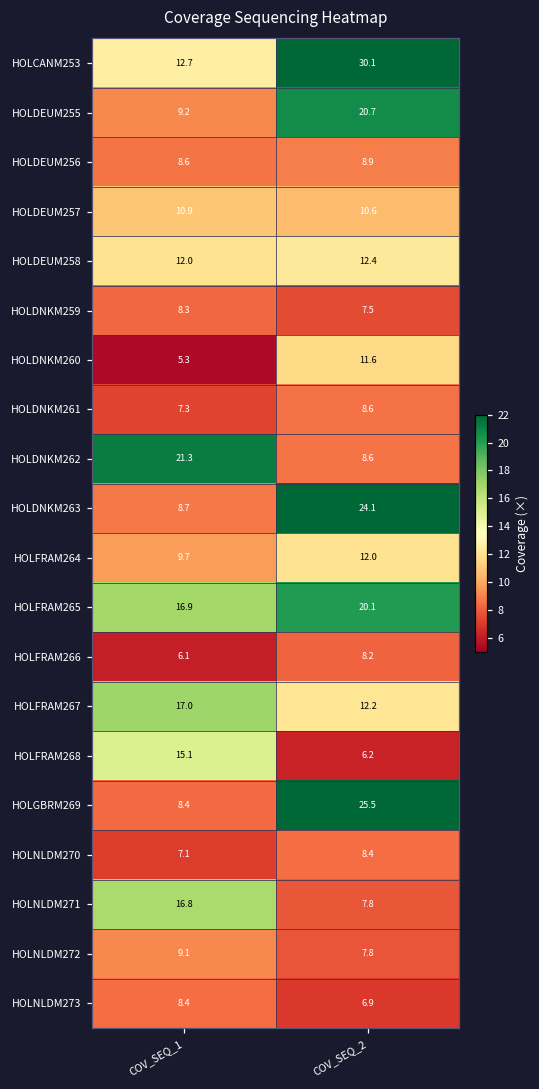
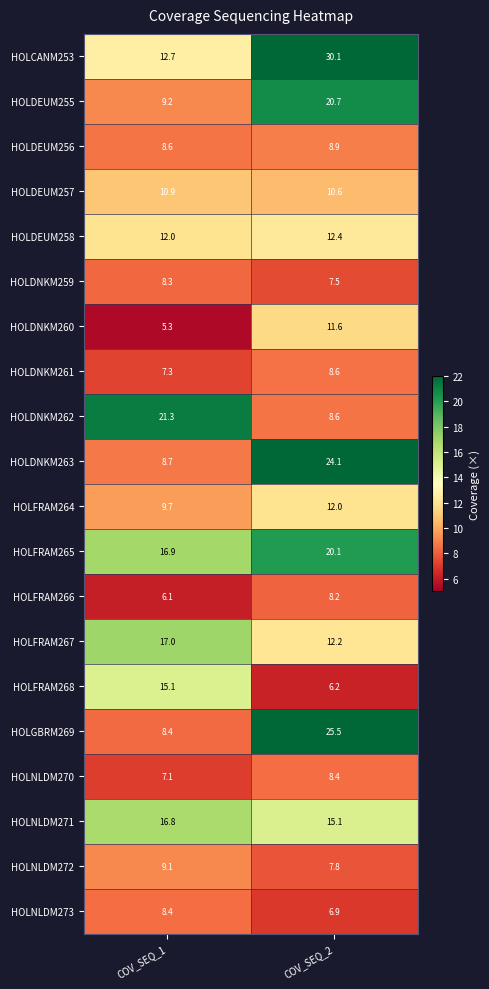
  {
    "HOLCANM253": {
      "COV_SEQ_1": 12.7,
      "COV_SEQ_2": 30.1
    },
    "HOLDEUM255": {
      "COV_SEQ_1": 9.2,
      "COV_SEQ_2": 20.7
    },
    "HOLDEUM256": {
      "COV_SEQ_1": 8.6,
      "COV_SEQ_2": 8.9
    },
    "HOLDEUM257": {
      "COV_SEQ_1": 10.9,
      "COV_SEQ_2": 10.6
    },
    "HOLDEUM258": {
      "COV_SEQ_1": 12.0,
      "COV_SEQ_2": 12.4
    },
    "HOLDNKM259": {
      "COV_SEQ_1": 8.3,
      "COV_SEQ_2": 7.5
    },
    "HOLDNKM260": {
      "COV_SEQ_1": 5.3,
      "COV_SEQ_2": 11.6
    },
    "HOLDNKM261": {
      "COV_SEQ_1": 7.3,
      "COV_SEQ_2": 8.6
    },
    "HOLDNKM262": {
      "COV_SEQ_1": 21.3,
      "COV_SEQ_2": 8.6
    },
    "HOLDNKM263": {
      "COV_SEQ_1": 8.7,
      "COV_SEQ_2": 24.1
    },
    "HOLFRAM264": {
      "COV_SEQ_1": 9.7,
      "COV_SEQ_2": 12.0
    },
    "HOLFRAM265": {
      "COV_SEQ_1": 16.9,
      "COV_SEQ_2": 20.1
    },
    "HOLFRAM266": {
      "COV_SEQ_1": 6.1,
      "COV_SEQ_2": 8.2
    },
    "HOLFRAM267": {
      "COV_SEQ_1": 17.0,
      "COV_SEQ_2": 12.2
    },
    "HOLFRAM268": {
      "COV_SEQ_1": 15.1,
      "COV_SEQ_2": 6.2
    },
    "HOLGBRM269": {
      "COV_SEQ_1": 8.4,
      "COV_SEQ_2": 25.5
    },
    "HOLNLDM270": {
      "COV_SEQ_1": 7.1,
      "COV_SEQ_2": 8.4
    },
    "HOLNLDM271": {
      "COV_SEQ_1": 16.8,
-     "COV_SEQ_2": 7.8
+     "COV_SEQ_2": 15.1
    },
    "HOLNLDM272": {
      "COV_SEQ_1": 9.1,
      "COV_SEQ_2": 7.8
    },
    "HOLNLDM273": {
      "COV_SEQ_1": 8.4,
      "COV_SEQ_2": 6.9
    }
  }
